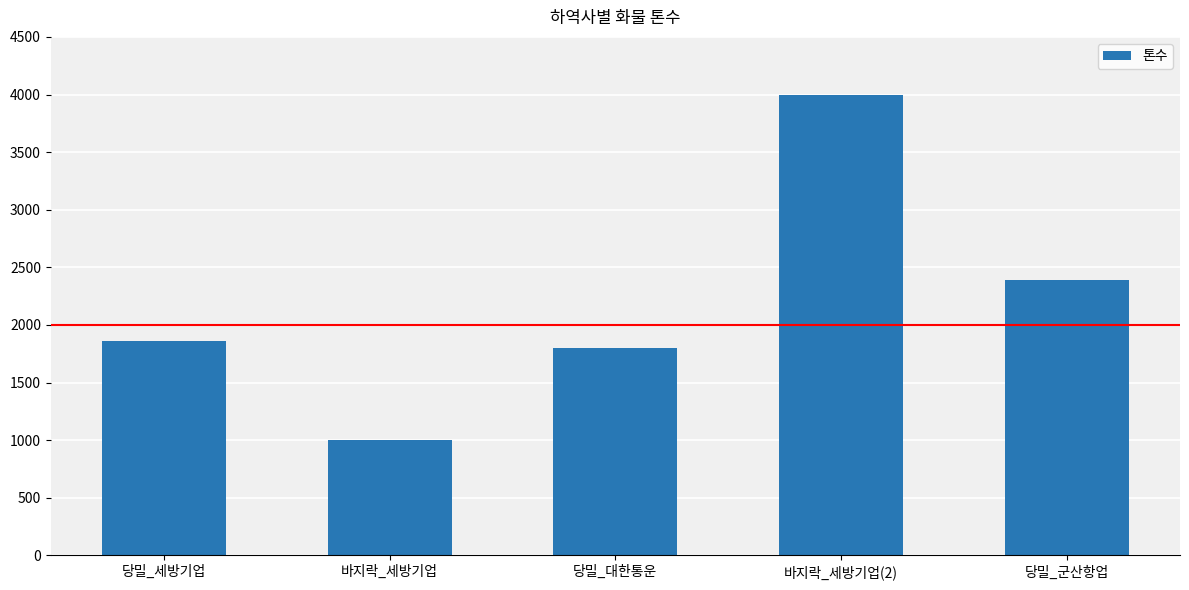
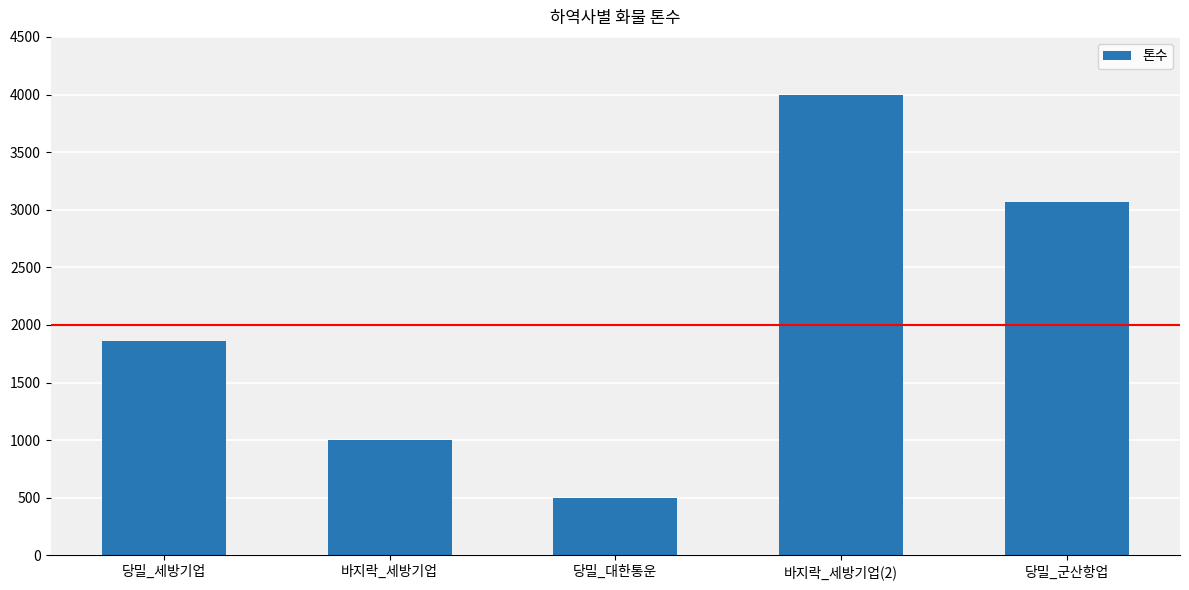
  {
    "당밀_세방기업": 1860,
    "바지락_세방기업": 1000,
-   "당밀_대한통운": 1800,
+   "당밀_대한통운": 500,
    "바지락_세방기업(2)": 4000,
-   "당밀_군산항업": 2390
+   "당밀_군산항업": 3070
  }
